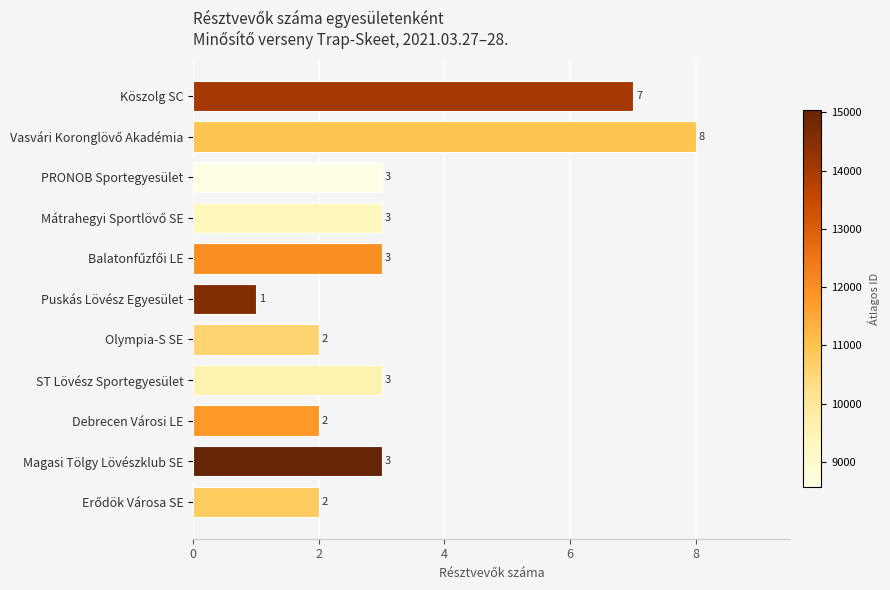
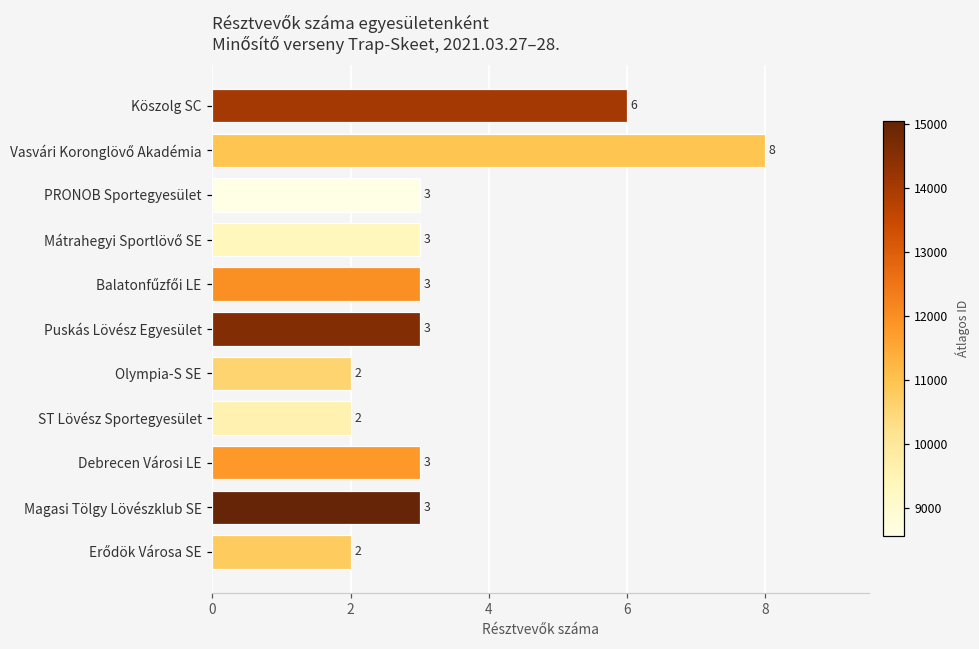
  {
-   "Köszolg SC": 7,
+   "Köszolg SC": 6,
    "Vasvári Koronglövő Akadémia": 8,
    "PRONOB Sportegyesület": 3,
    "Mátrahegyi Sportlövő SE": 3,
    "Balatonfűzfői LE": 3,
-   "Puskás Lövész Egyesület": 1,
+   "Puskás Lövész Egyesület": 3,
    "Olympia-S SE": 2,
-   "ST Lövész Sportegyesület": 3,
-   "Debrecen Városi LE": 2,
+   "ST Lövész Sportegyesület": 2,
+   "Debrecen Városi LE": 3,
    "Magasi Tölgy Lövészklub SE": 3,
    "Erődök Városa SE": 2
  }
